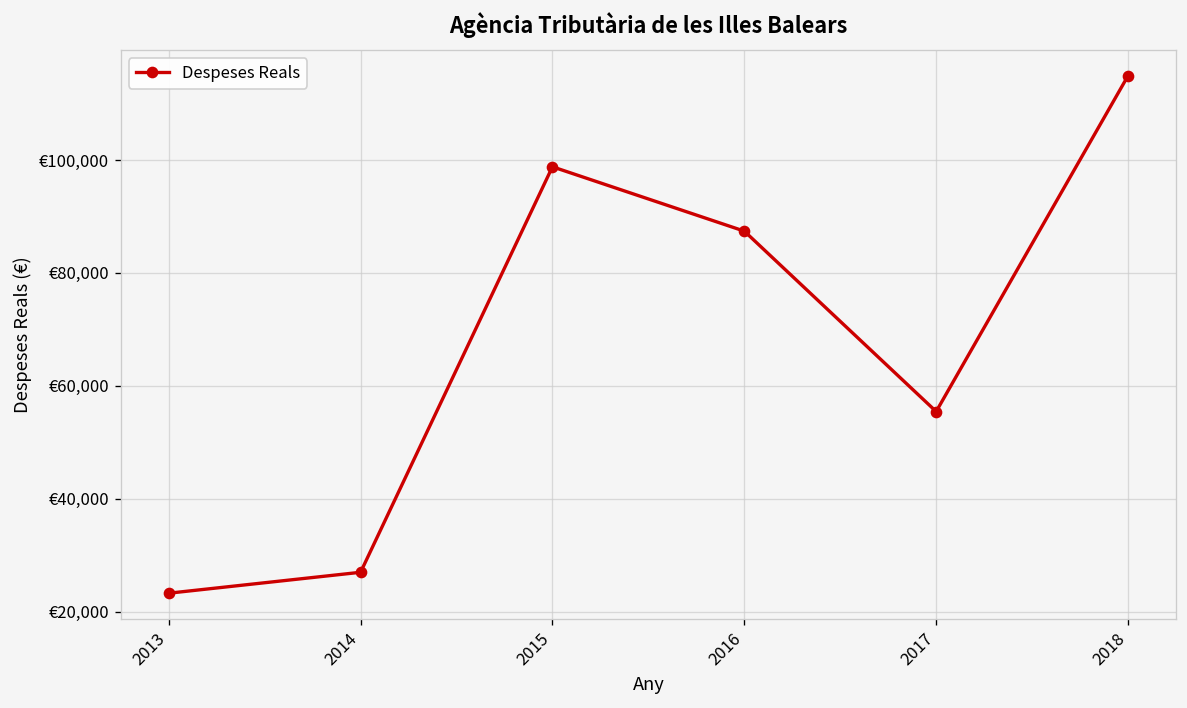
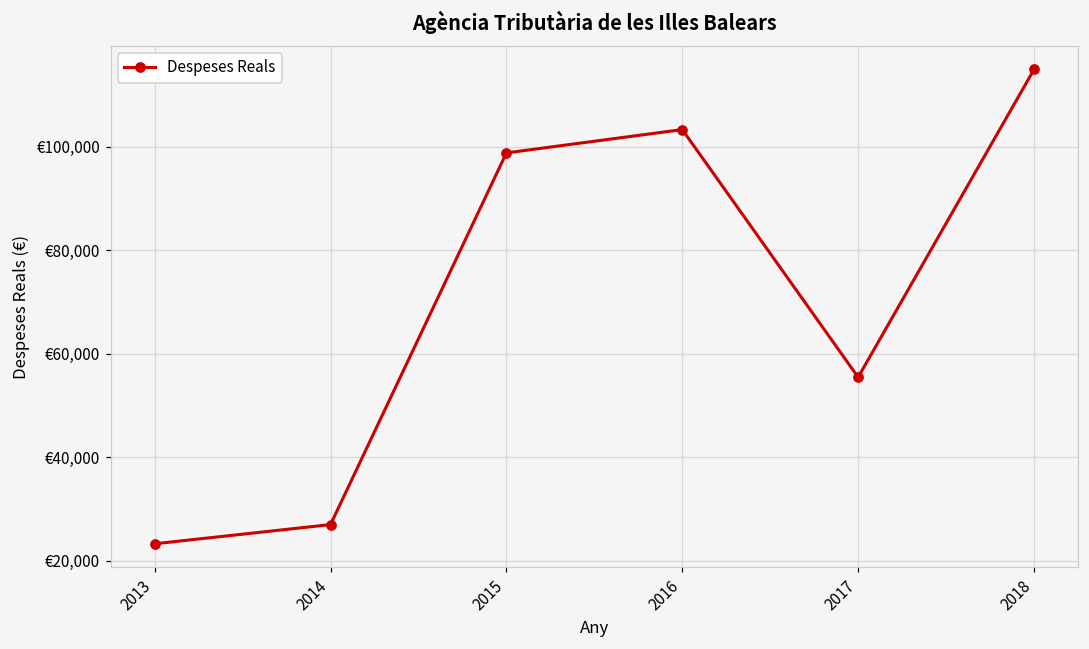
  {
    "2013": "€23,000",
    "2014": "€27,000",
    "2015": "€99,000",
-   "2016": "€87,000",
+   "2016": "€103,000",
    "2017": "€55,000",
    "2018": "€115,000"
  }
